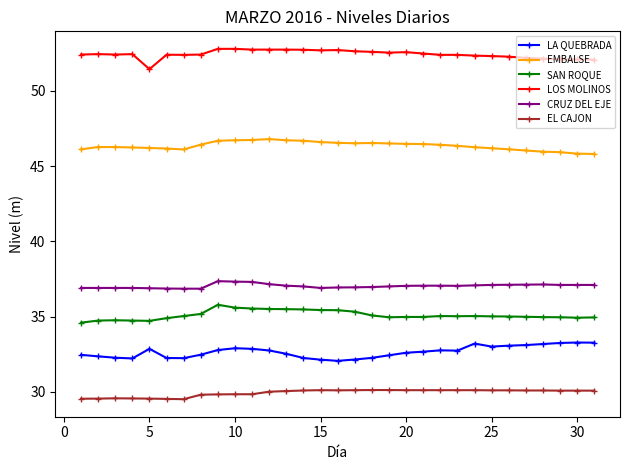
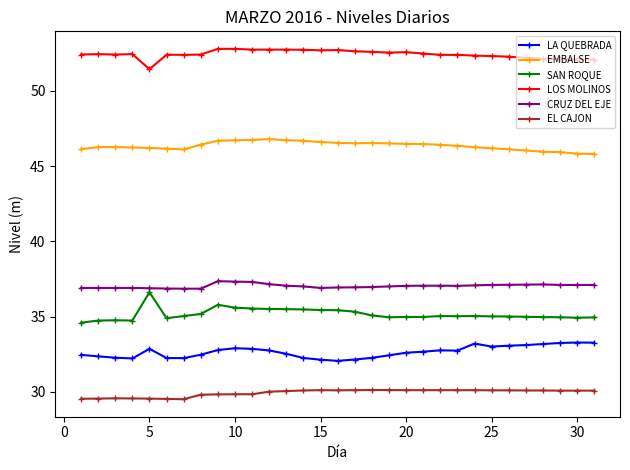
  {
    "LA QUEBRADA": {
      "5": 32.9,
      "10": 32.9,
      "15": 32.1,
      "20": 32.6,
      "25": 33.0,
      "30": 33.3
    },
    "EMBALSE": {
      "5": 46.2,
      "10": 46.7,
      "15": 46.6,
      "20": 46.5,
      "25": 46.2,
      "30": 45.8
    },
    "SAN ROQUE": {
-     "5": 34.7,
+     "5": 36.6,
      "10": 35.6,
      "15": 35.4,
      "20": 35.0,
      "25": 35.0,
      "30": 34.9
    },
    "LOS MOLINOS": {
      "5": 51.5,
      "10": 52.8,
      "15": 52.7,
      "20": 52.6,
      "25": 52.3
    },
    "CRUZ DEL EJE": {
      "5": 36.9,
      "10": 37.3,
      "15": 36.9,
      "20": 37.0,
      "25": 37.1,
      "30": 37.1
    },
    "EL CAJON": {
      "5": 29.5,
      "10": 29.8,
      "15": 30.1,
      "20": 30.1,
      "25": 30.1,
      "30": 30.1
    }
  }
